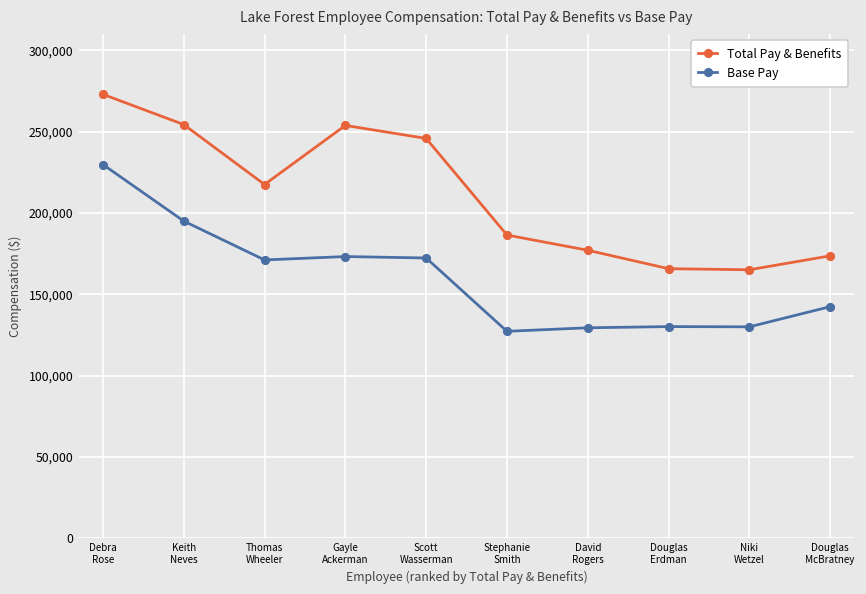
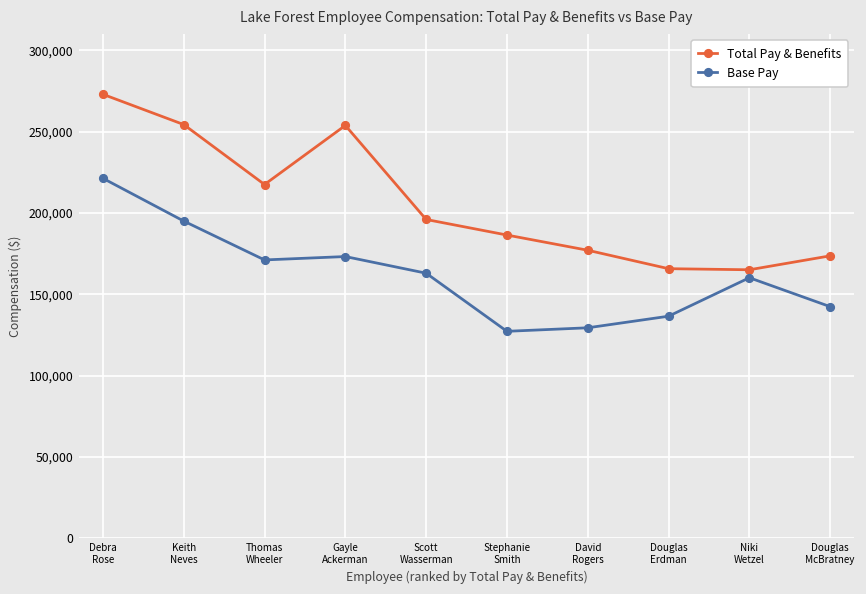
  {
    "Total Pay & Benefits": {
      "Debra Rose": "273,000",
      "Keith Neves": "254,000",
      "Thomas Wheeler": "218,000",
      "Gayle Ackerman": "254,000",
-     "Scott Wasserman": "246,000",
+     "Scott Wasserman": "196,000",
      "Stephanie Smith": "186,000",
      "David Rogers": "177,000",
      "Douglas Erdman": "166,000",
      "Niki Wetzel": "165,000",
      "Douglas McBratney": "174,000"
    },
    "Base Pay": {
-     "Debra Rose": "230,000",
+     "Debra Rose": "221,000",
      "Keith Neves": "195,000",
      "Thomas Wheeler": "171,000",
      "Gayle Ackerman": "173,000",
-     "Scott Wasserman": "172,000",
+     "Scott Wasserman": "163,000",
      "Stephanie Smith": "127,000",
      "David Rogers": "129,000",
-     "Douglas Erdman": "130,000",
-     "Niki Wetzel": "130,000",
+     "Douglas Erdman": "137,000",
+     "Niki Wetzel": "160,000",
      "Douglas McBratney": "142,000"
    }
  }
